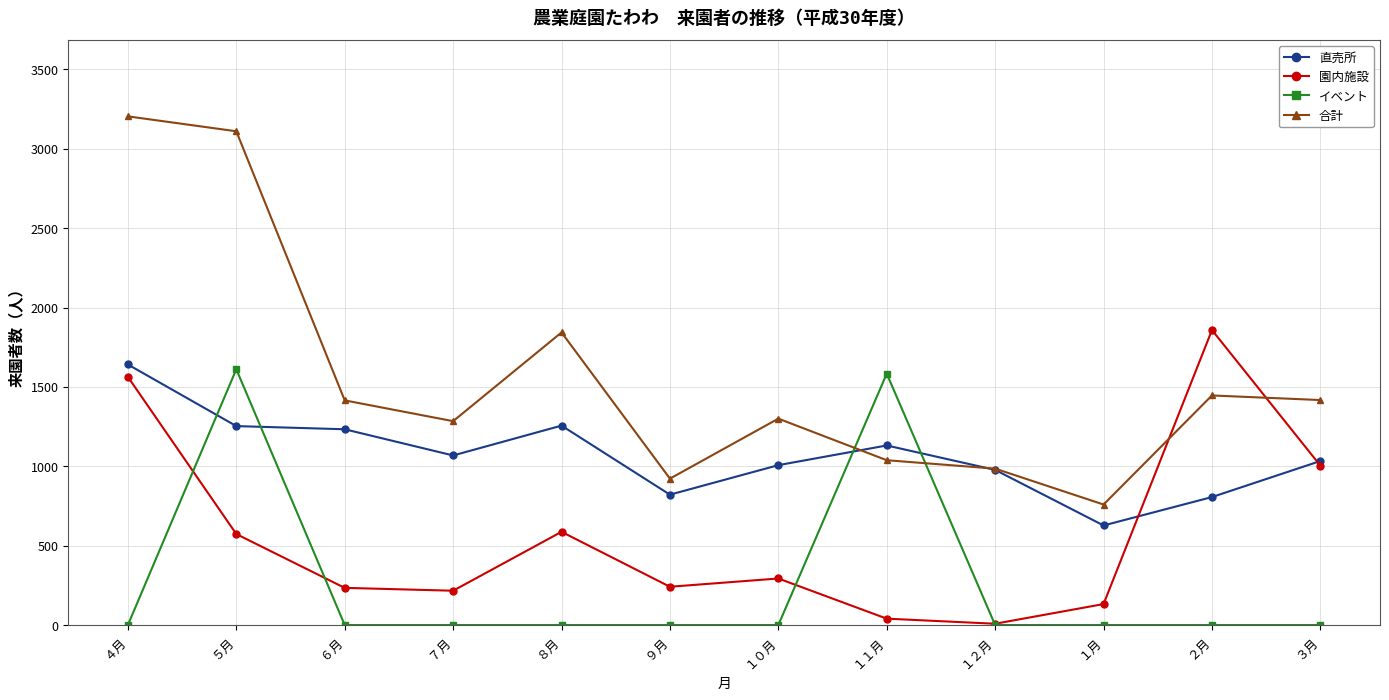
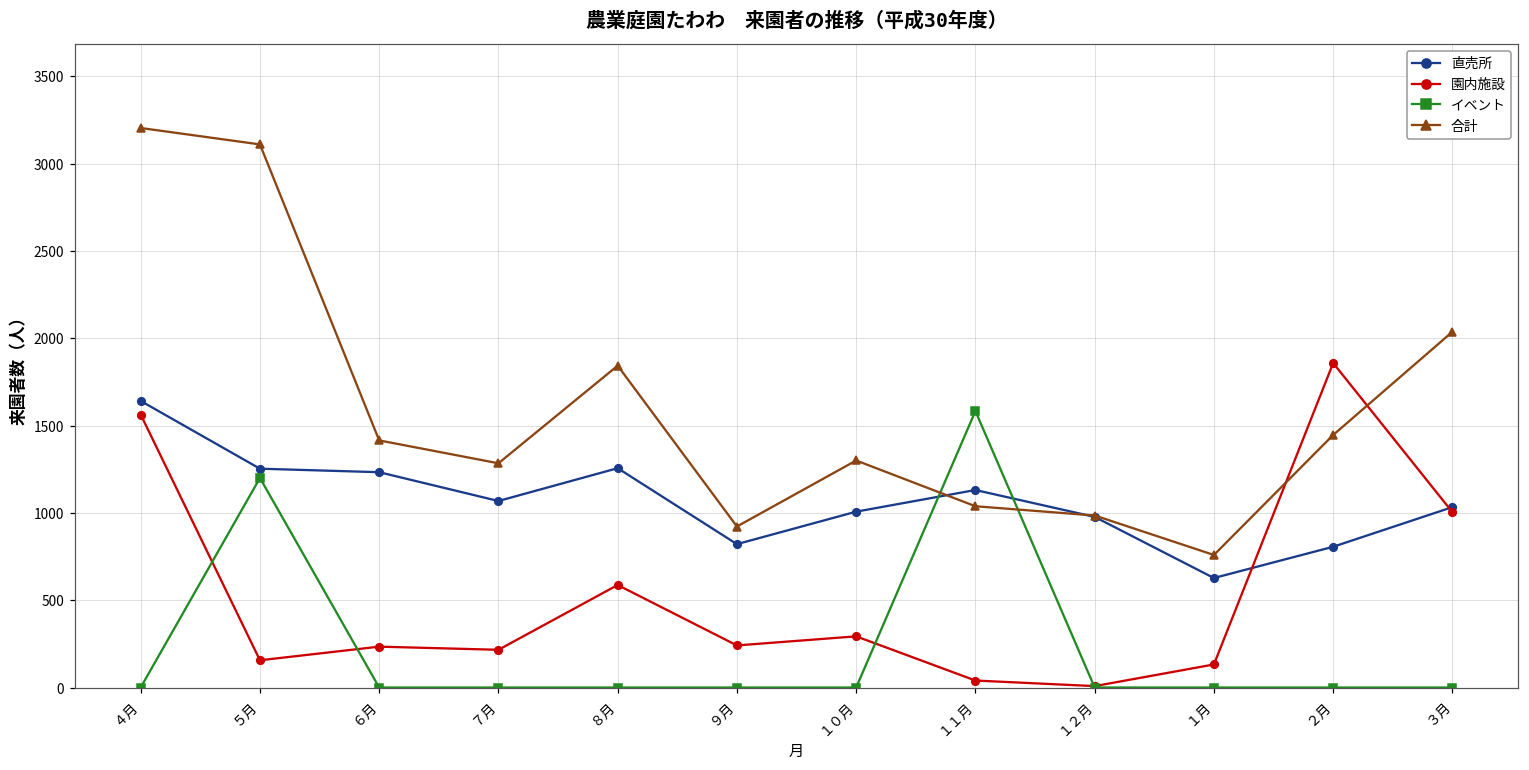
  {
    "直売所": {
      "４月": 1640,
      "５月": 1250,
      "６月": 1230,
      "７月": 1070,
      "８月": 1260,
      "９月": 820,
      "１０月": 1010,
      "１１月": 1130,
      "１月": 630,
      "２月": 810,
      "３月": 1030
    },
    "園内施設": {
      "４月": 1560,
-     "５月": 570,
+     "５月": 160,
      "６月": 230,
      "７月": 220,
      "８月": 590,
      "９月": 240,
      "１０月": 290,
      "１１月": 40,
      "１月": 130,
      "２月": 1860,
      "３月": 1000
    },
    "イベント": {
      "４月": 0,
-     "５月": 1610,
+     "５月": 1200,
      "６月": 0,
      "７月": 0,
      "８月": 0,
      "９月": 0,
      "１０月": 0,
      "１１月": 1580,
      "１月": 0,
      "２月": 0,
      "３月": 0
    },
    "合計": {
      "４月": 3200,
      "５月": 3110,
      "６月": 1420,
      "７月": 1280,
      "８月": 1840,
      "９月": 920,
      "１０月": 1300,
      "１１月": 1040,
      "１月": 760,
      "２月": 1450,
-     "３月": 1420
+     "３月": 2040
    }
  }
